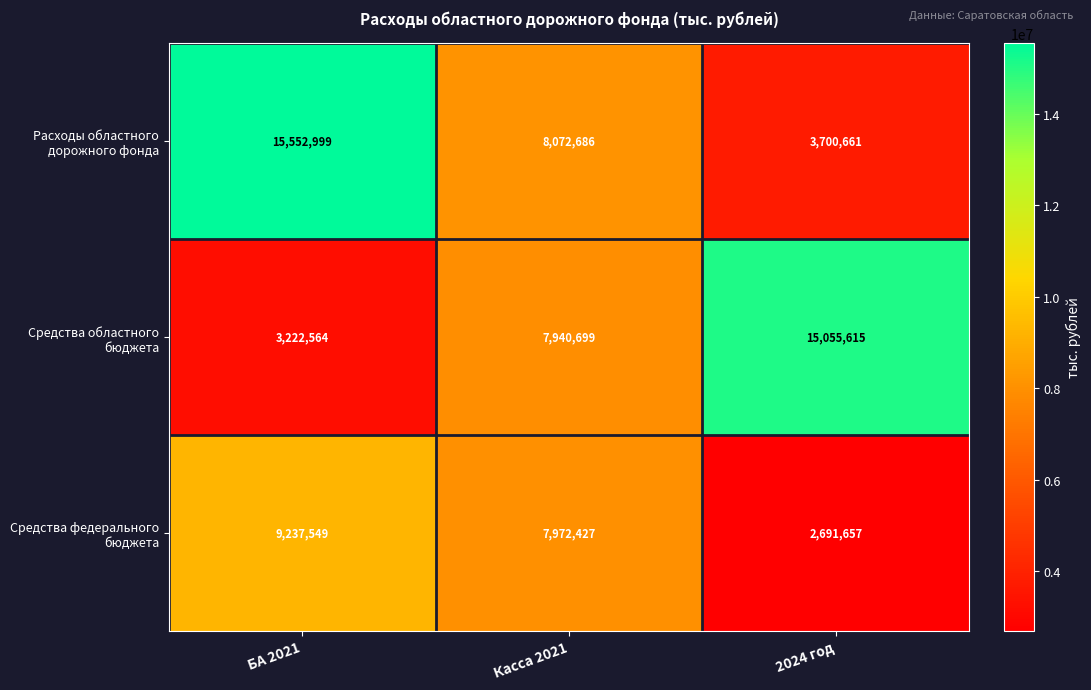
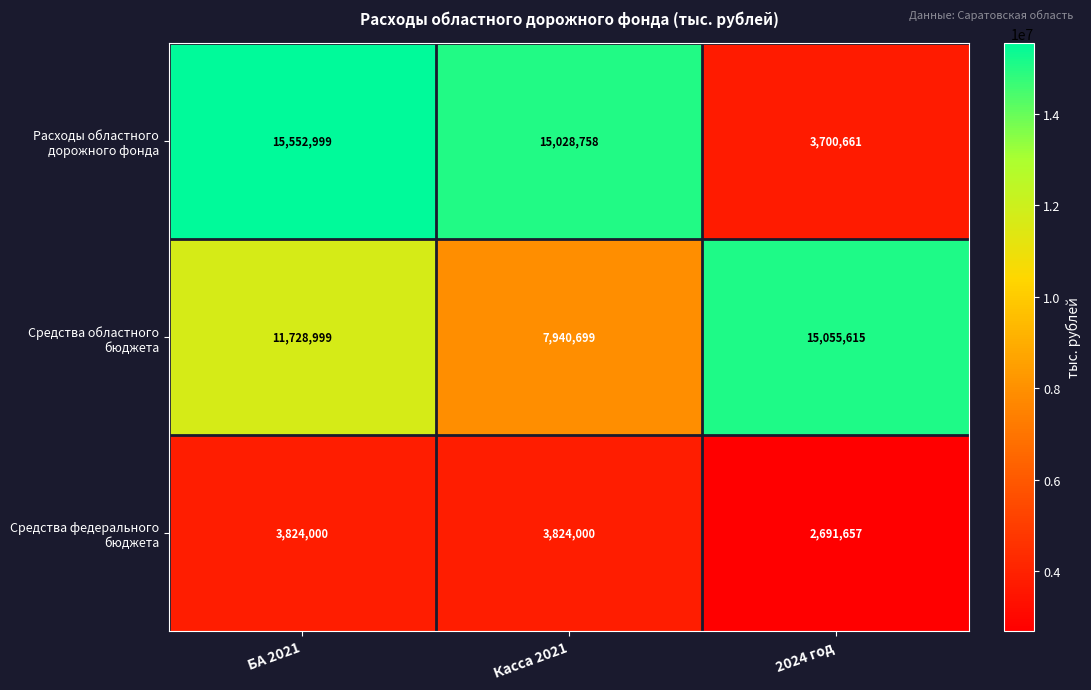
  {
    "Расходы областного дорожного фонда": {
      "БА 2021": "15,552,999",
-     "Касса 2021": "8,072,686",
+     "Касса 2021": "15,028,758",
      "2024 год": "3,700,661"
    },
    "Средства областного бюджета": {
-     "БА 2021": "3,222,564",
+     "БА 2021": "11,728,999",
      "Касса 2021": "7,940,699",
      "2024 год": "15,055,615"
    },
    "Средства федерального бюджета": {
-     "БА 2021": "9,237,549",
-     "Касса 2021": "7,972,427",
+     "БА 2021": "3,824,000",
+     "Касса 2021": "3,824,000",
      "2024 год": "2,691,657"
    }
  }
